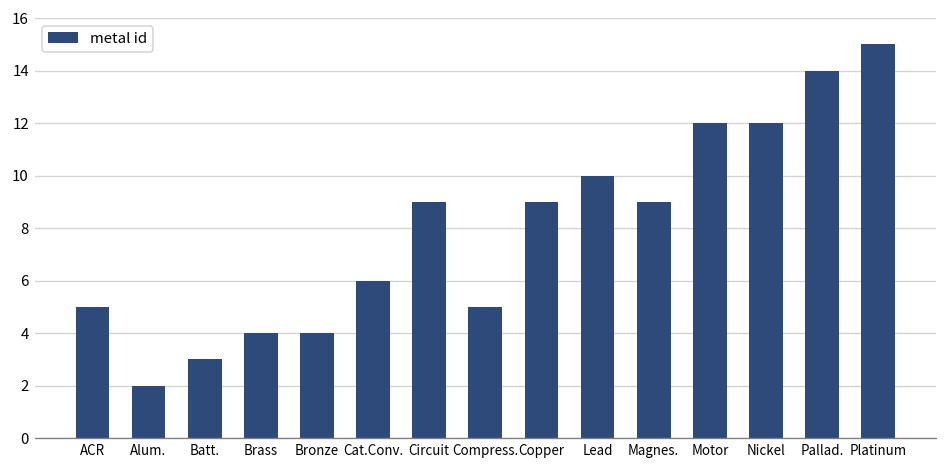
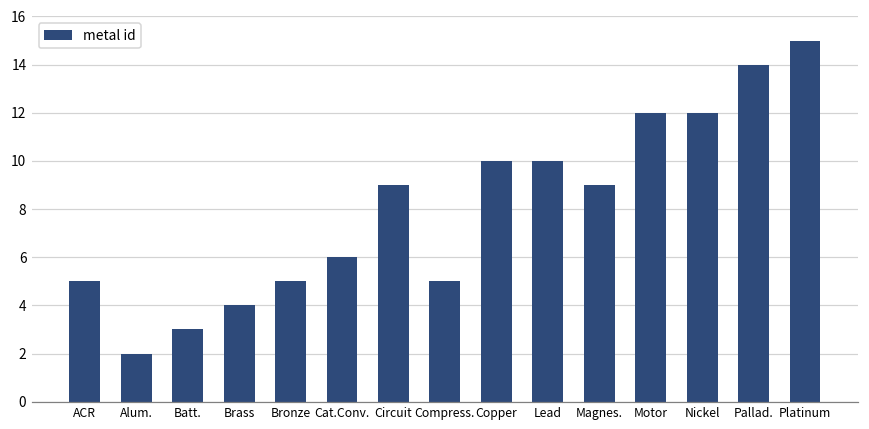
  {
    "ACR": 5,
    "Alum.": 2,
    "Batt.": 3,
    "Brass": 4,
-   "Bronze": 4,
+   "Bronze": 5,
    "Cat.Conv.": 6,
    "Circuit": 9,
    "Compress.": 5,
-   "Copper": 9,
+   "Copper": 10,
    "Lead": 10,
    "Magnes.": 9,
    "Motor": 12,
    "Nickel": 12,
    "Pallad.": 14,
    "Platinum": 15
  }
